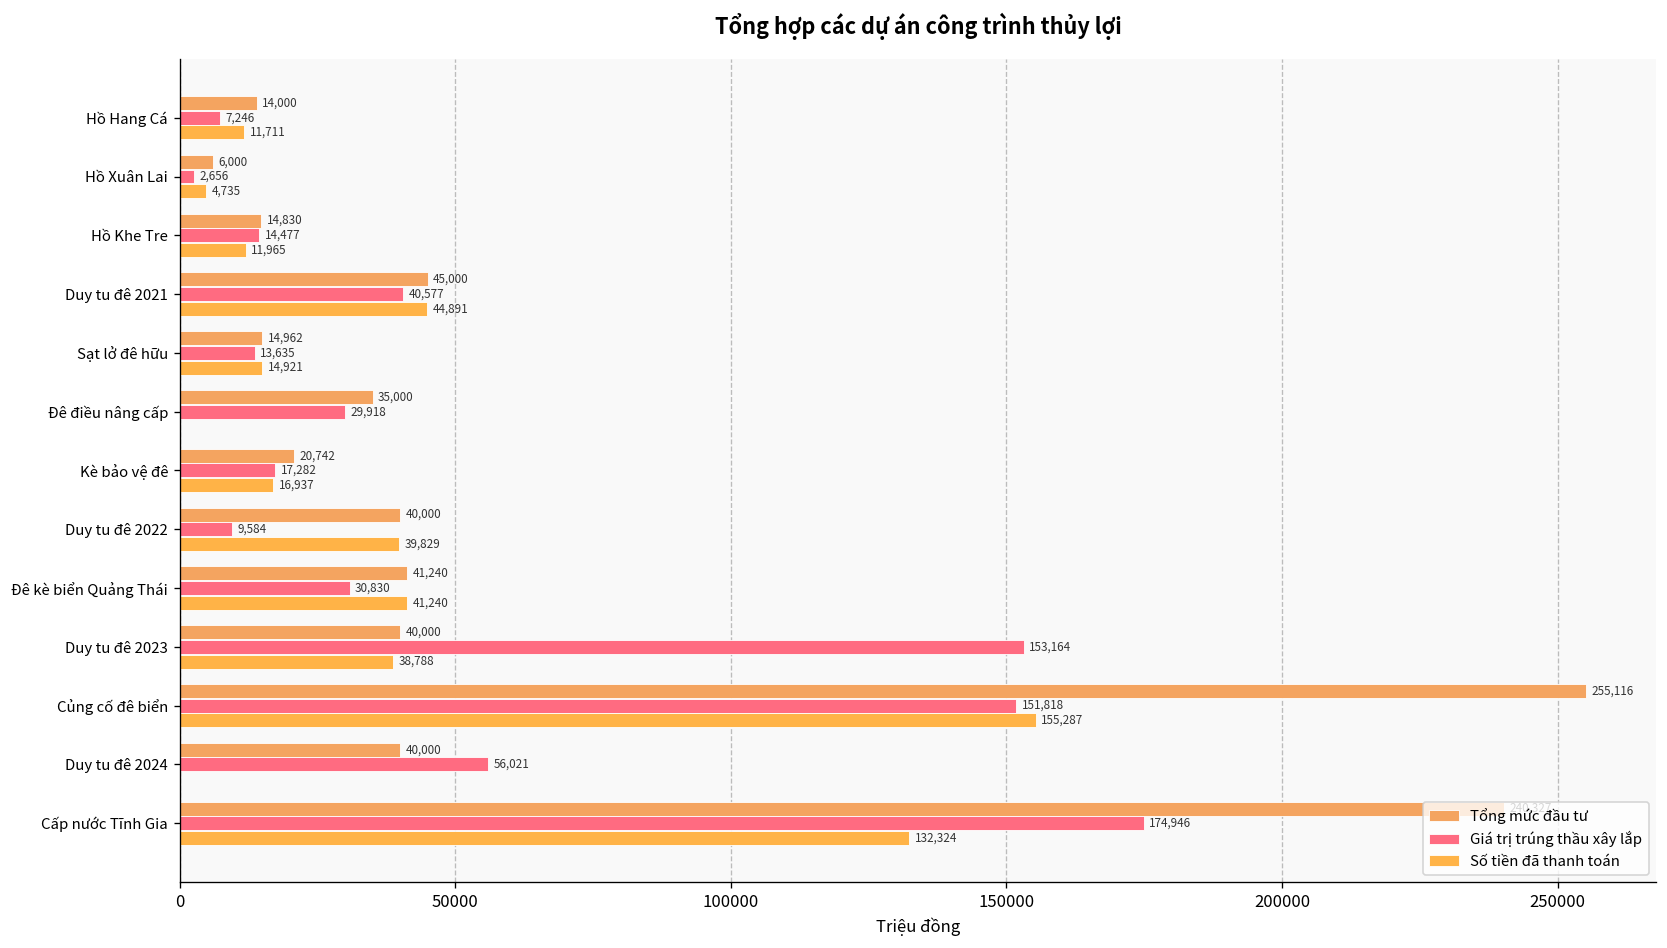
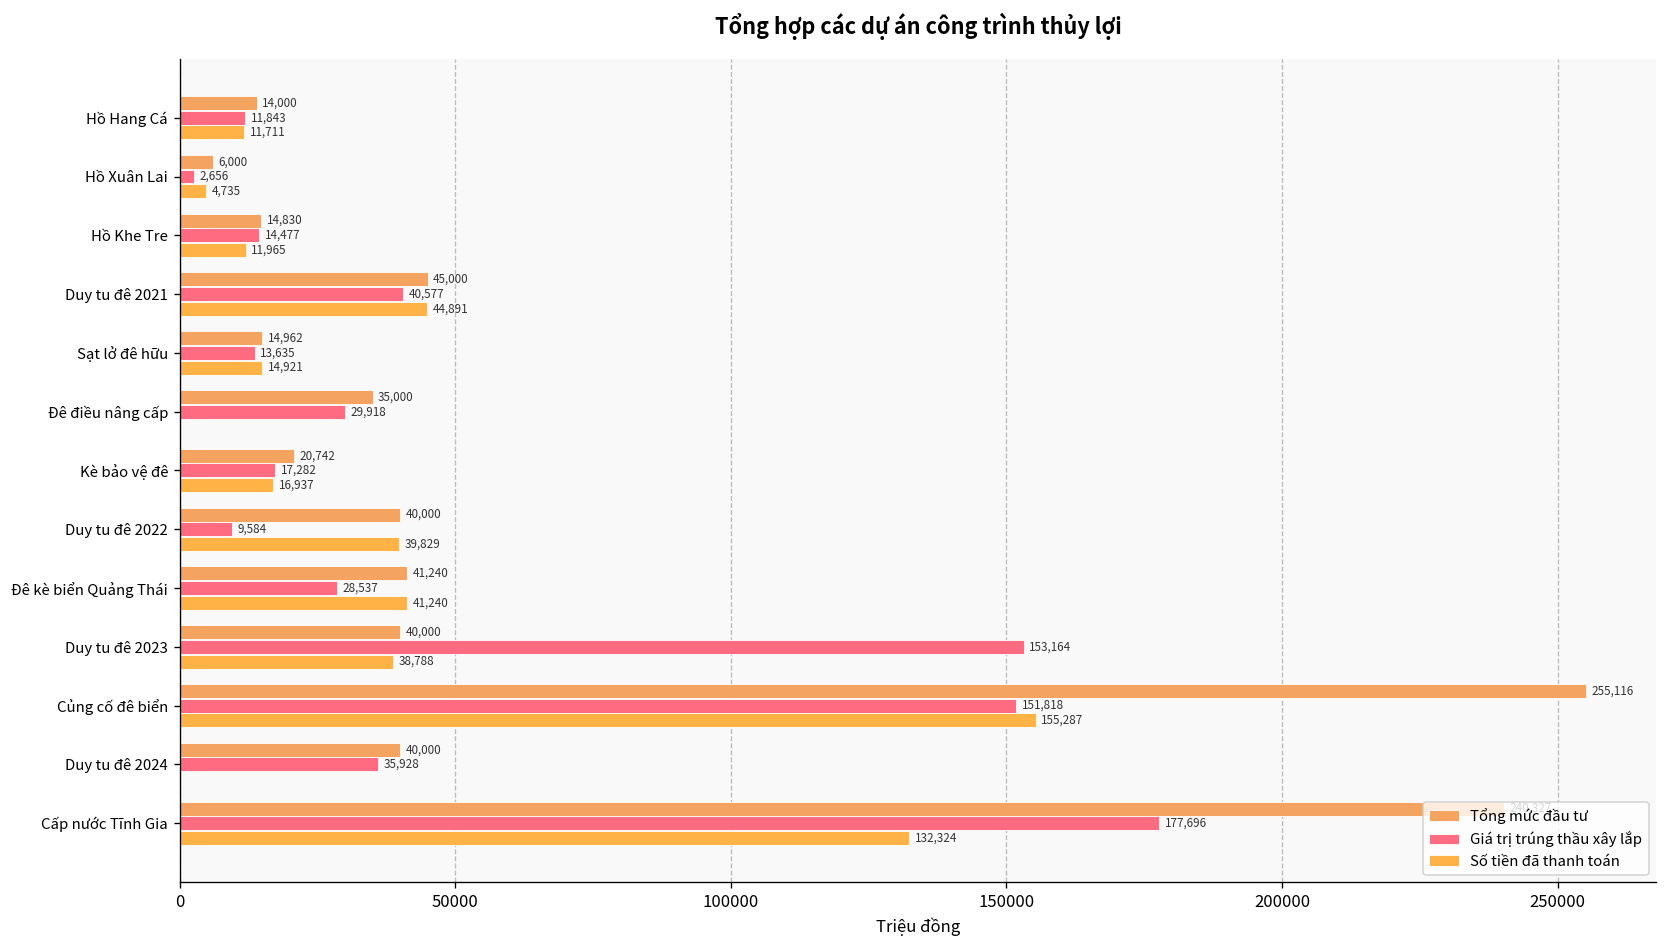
  {
    "Giá trị trúng thầu xây lắp": {
-     "Hồ Hang Cá": "7,246",
+     "Hồ Hang Cá": "11,843",
      "Hồ Xuân Lai": "2,656",
      "Hồ Khe Tre": "14,477",
      "Duy tu đê 2021": "40,577",
      "Sạt lở đê hữu": "13,635",
      "Đê điều nâng cấp": "29,918",
      "Kè bảo vệ đê": "17,282",
      "Duy tu đê 2022": "9,584",
-     "Đê kè biển Quảng Thái": "30,830",
+     "Đê kè biển Quảng Thái": "28,537",
      "Duy tu đê 2023": "153,164",
      "Củng cố đê biển": "151,818",
-     "Duy tu đê 2024": "56,021",
-     "Cấp nước Tĩnh Gia": "174,946"
+     "Duy tu đê 2024": "35,928",
+     "Cấp nước Tĩnh Gia": "177,696"
    }
  }
